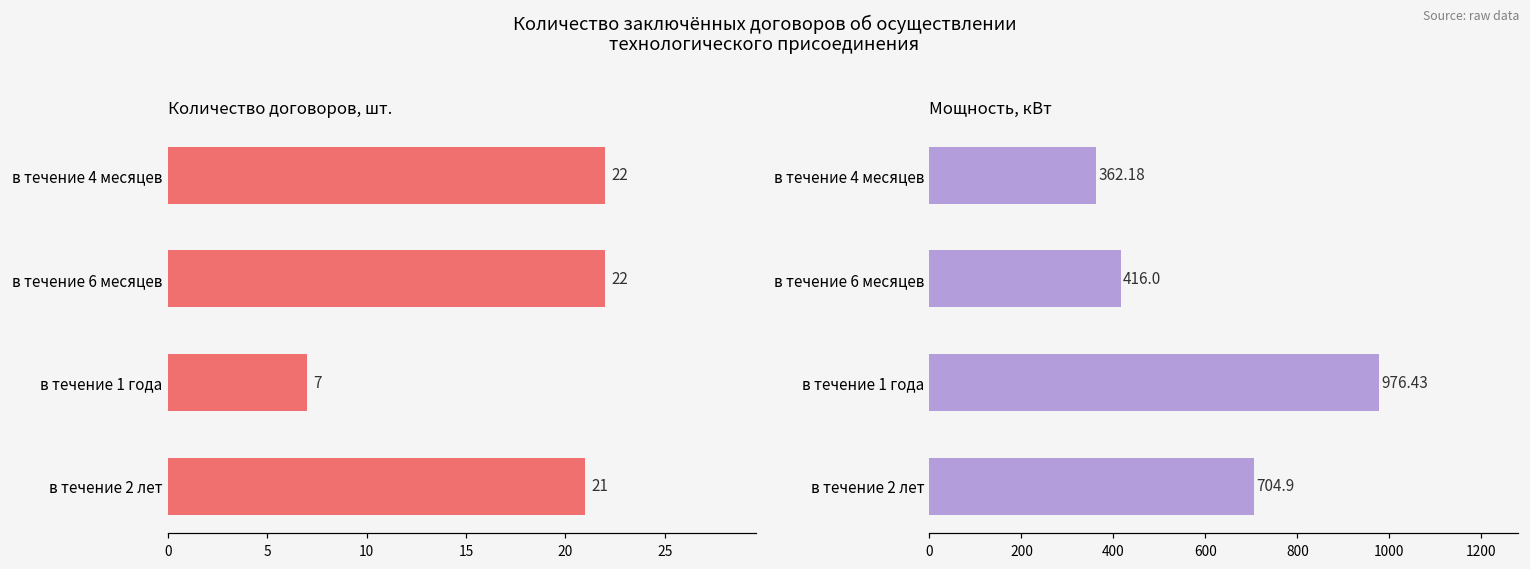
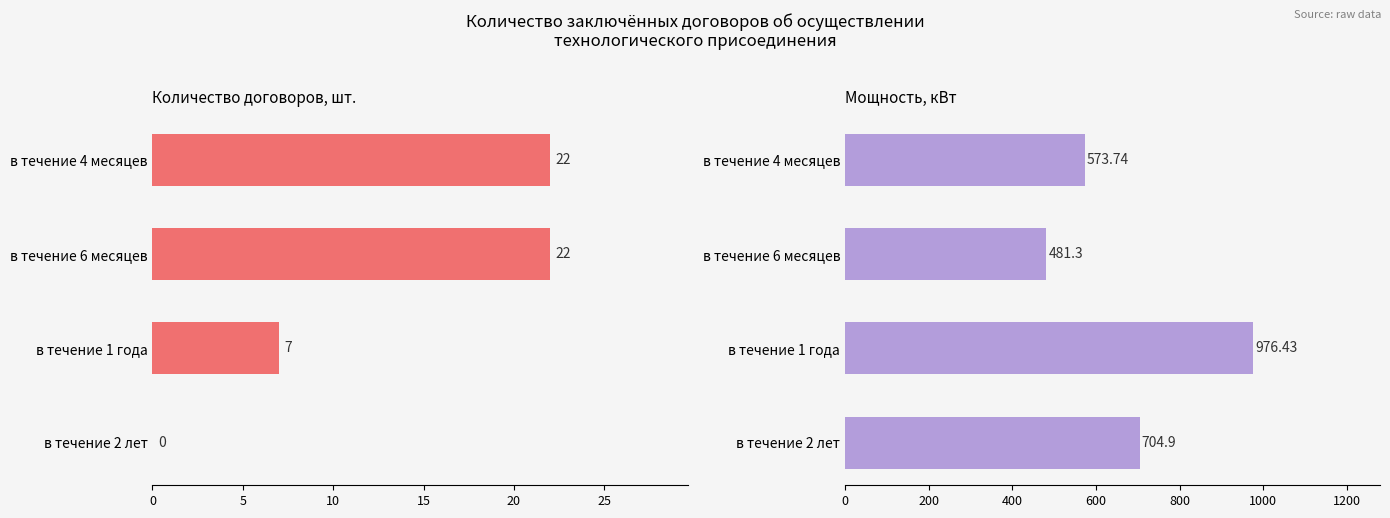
  {
    "Количество договоров, шт.": {
      "в течение 4 месяцев": 22,
      "в течение 6 месяцев": 22,
      "в течение 1 года": 7,
-     "в течение 2 лет": 21
+     "в течение 2 лет": 0
    },
    "Мощность, кВт": {
-     "в течение 4 месяцев": 362.18,
-     "в течение 6 месяцев": 416.0,
+     "в течение 4 месяцев": 573.74,
+     "в течение 6 месяцев": 481.3,
      "в течение 1 года": 976.43,
      "в течение 2 лет": 704.9
    }
  }
